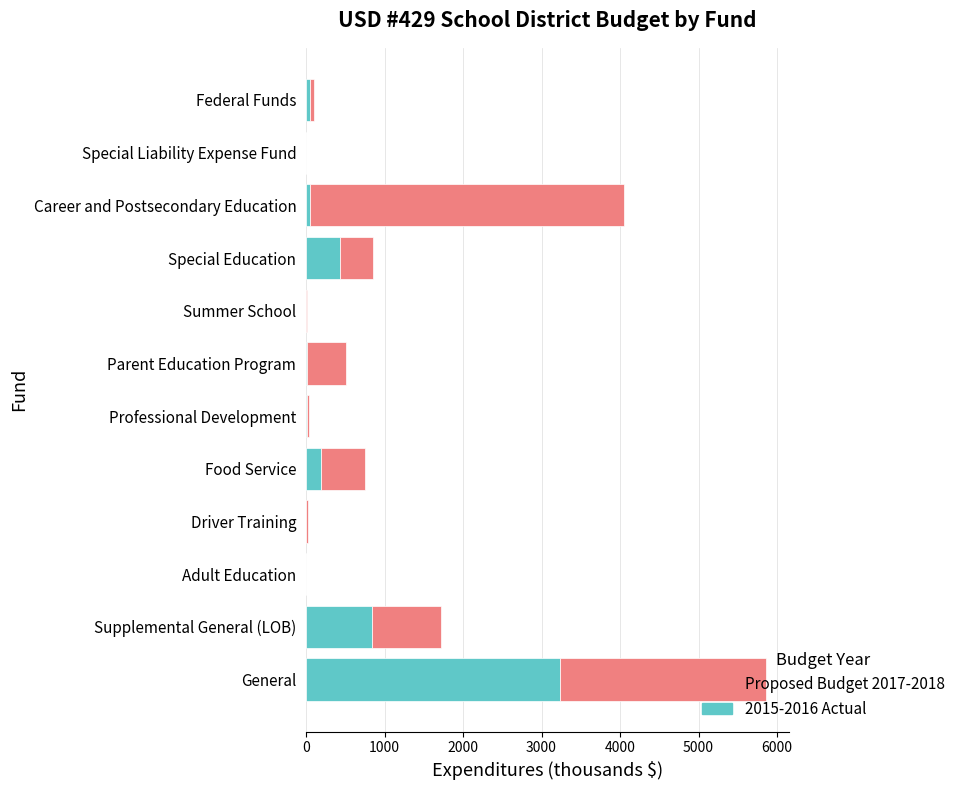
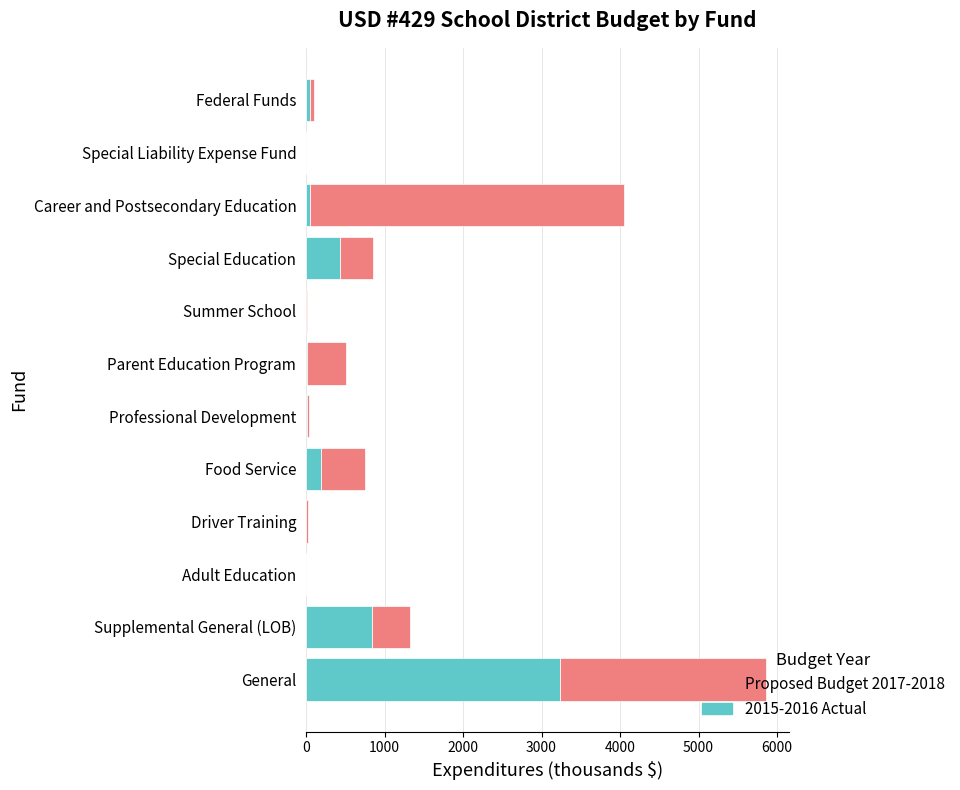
  {
    "Proposed Budget 2017-2018": {
      "Federal Funds": 0,
      "Special Liability Expense Fund": 0,
      "Career and Postsecondary Education": 4000,
      "Special Education": 400,
      "Parent Education Program": 500,
      "Professional Development": 0,
      "Food Service": 600,
      "Adult Education": 0,
-     "Supplemental General (LOB)": 900,
+     "Supplemental General (LOB)": 500,
      "General": 2600
    }
  }
